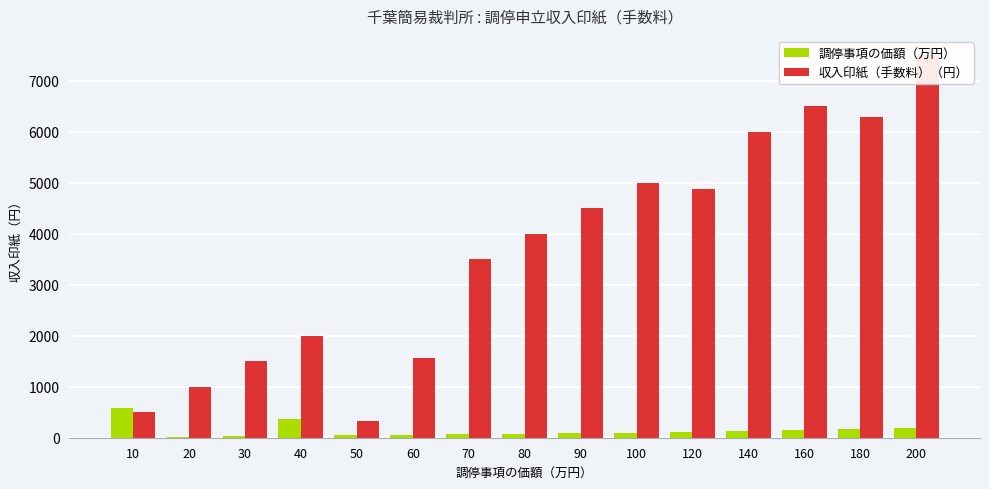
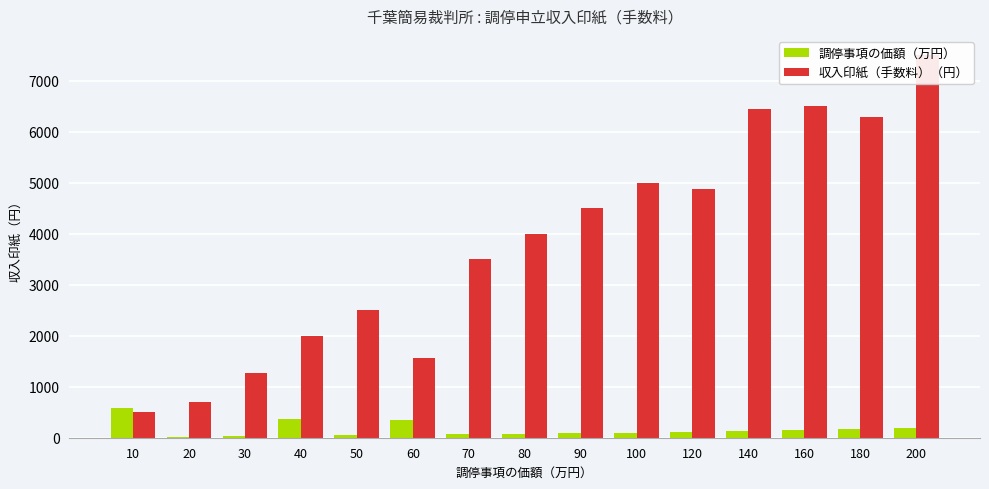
  {
    "調停事項の価額（万円）": {
      "10": 600,
      "40": 400,
      "50": 100,
-     "60": 100,
+     "60": 300,
      "70": 100,
      "80": 100,
      "90": 100,
      "100": 100,
      "120": 100,
      "140": 100,
      "160": 200,
      "180": 200,
      "200": 200
    },
    "収入印紙（手数料）（円）": {
      "10": 500,
-     "20": 1000,
-     "30": 1500,
+     "20": 700,
+     "30": 1300,
      "40": 2000,
-     "50": 300,
+     "50": 2500,
      "60": 1600,
      "70": 3500,
      "80": 4000,
      "90": 4500,
      "100": 5000,
      "120": 4900,
-     "140": 6000,
+     "140": 6400,
      "160": 6500,
      "180": 6300
    }
  }
